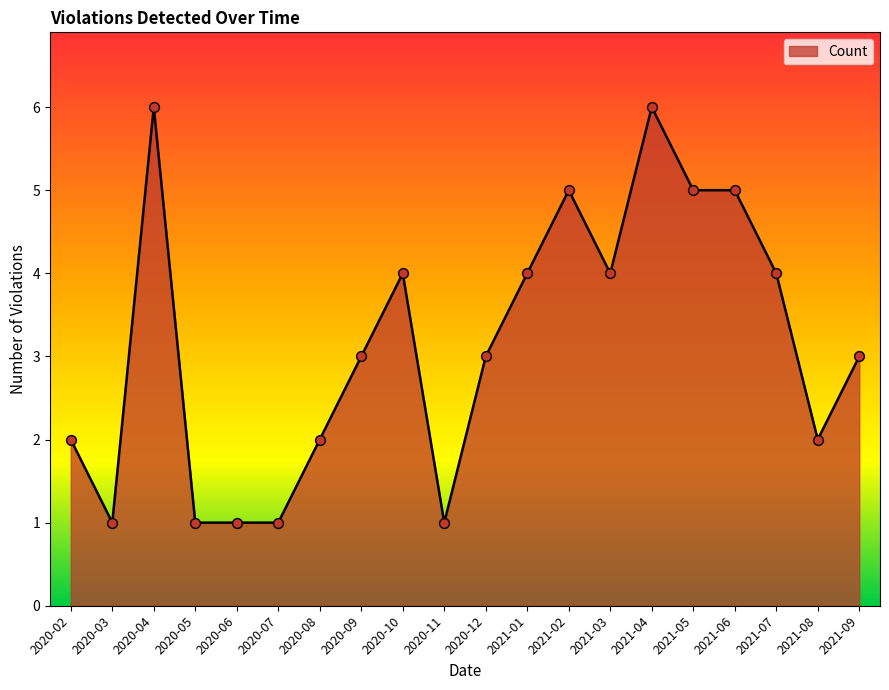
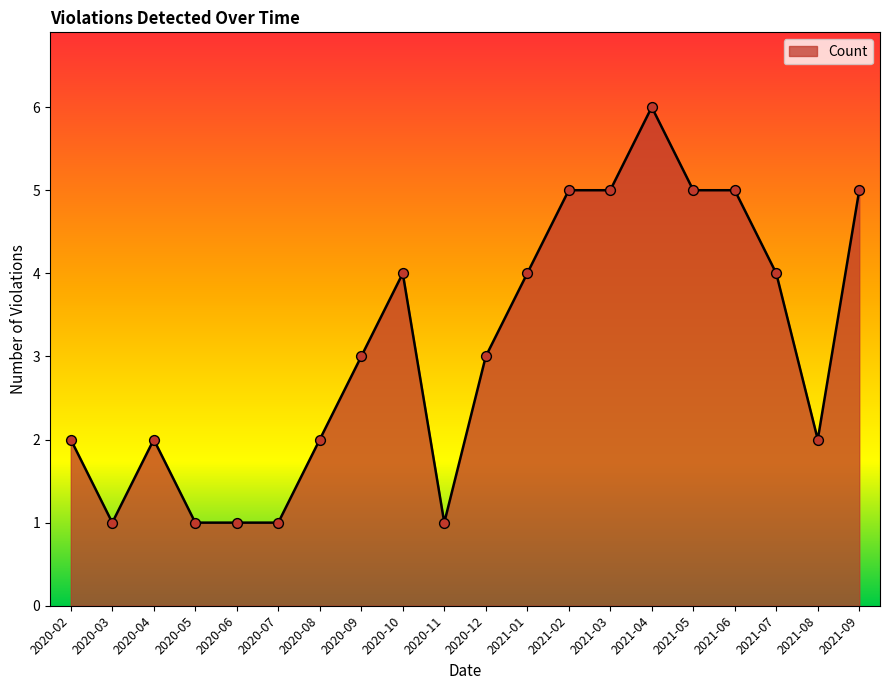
  {
    "2020-02": 2,
    "2020-03": 1,
-   "2020-04": 6,
+   "2020-04": 2,
    "2020-05": 1,
    "2020-06": 1,
    "2020-07": 1,
    "2020-08": 2,
    "2020-09": 3,
    "2020-10": 4,
    "2020-11": 1,
    "2020-12": 3,
    "2021-01": 4,
    "2021-02": 5,
-   "2021-03": 4,
+   "2021-03": 5,
    "2021-04": 6,
    "2021-05": 5,
    "2021-06": 5,
    "2021-07": 4,
    "2021-08": 2,
-   "2021-09": 3
+   "2021-09": 5
  }
